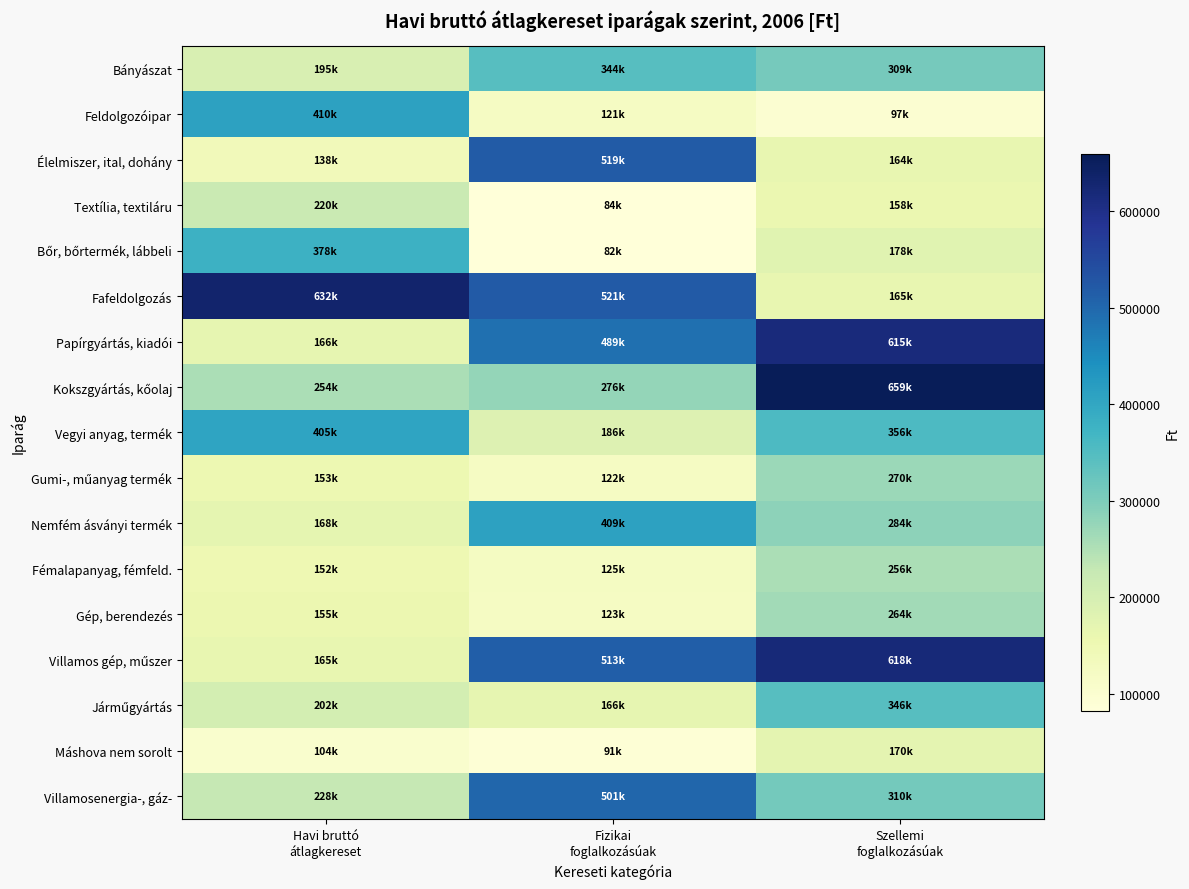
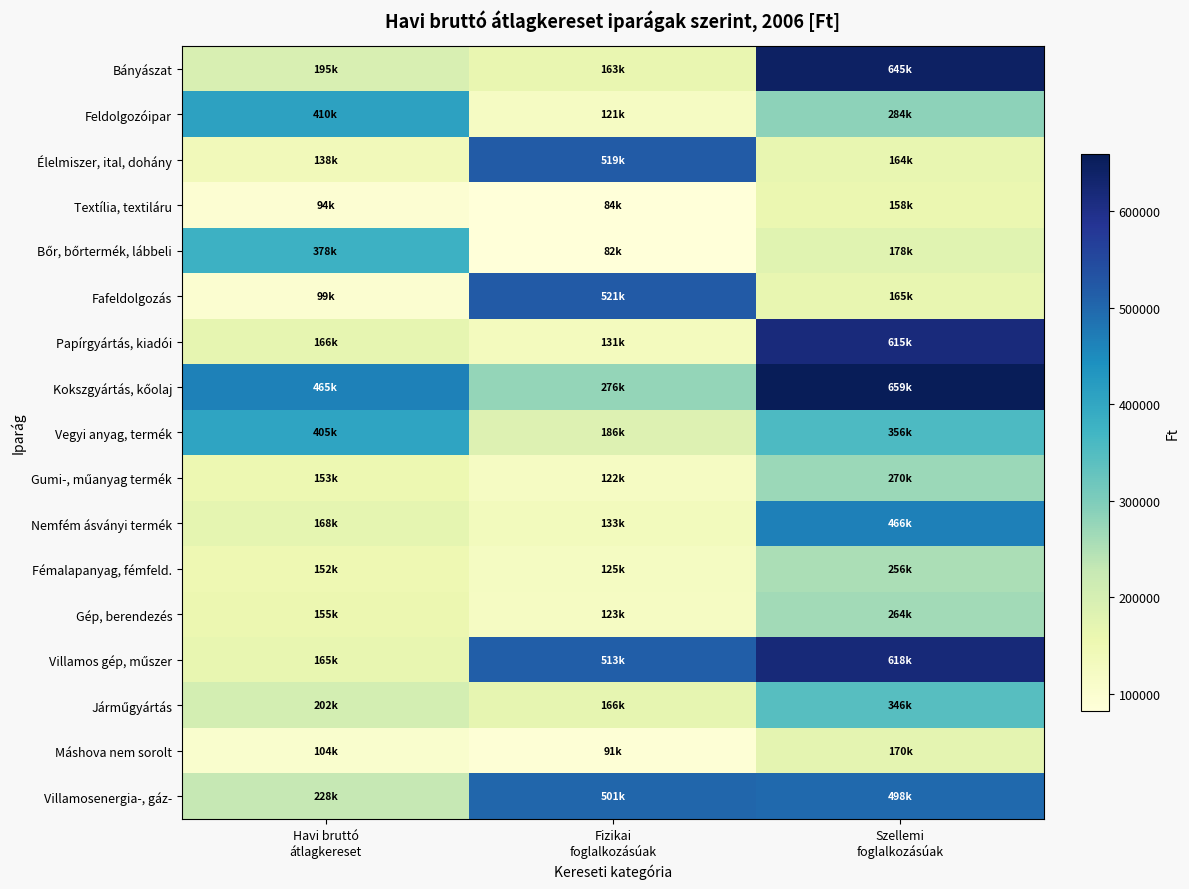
  {
    "Bányászat": {
      "Havi bruttó átlagkereset": "195k",
-     "Fizikai foglalkozásúak": "344k",
-     "Szellemi foglalkozásúak": "309k"
+     "Fizikai foglalkozásúak": "163k",
+     "Szellemi foglalkozásúak": "645k"
    },
    "Feldolgozóipar": {
      "Havi bruttó átlagkereset": "410k",
      "Fizikai foglalkozásúak": "121k",
-     "Szellemi foglalkozásúak": "97k"
+     "Szellemi foglalkozásúak": "284k"
    },
    "Élelmiszer, ital, dohány": {
      "Havi bruttó átlagkereset": "138k",
      "Fizikai foglalkozásúak": "519k",
      "Szellemi foglalkozásúak": "164k"
    },
    "Textília, textiláru": {
-     "Havi bruttó átlagkereset": "220k",
+     "Havi bruttó átlagkereset": "94k",
      "Fizikai foglalkozásúak": "84k",
      "Szellemi foglalkozásúak": "158k"
    },
    "Bőr, bőrtermék, lábbeli": {
      "Havi bruttó átlagkereset": "378k",
      "Fizikai foglalkozásúak": "82k",
      "Szellemi foglalkozásúak": "178k"
    },
    "Fafeldolgozás": {
-     "Havi bruttó átlagkereset": "632k",
+     "Havi bruttó átlagkereset": "99k",
      "Fizikai foglalkozásúak": "521k",
      "Szellemi foglalkozásúak": "165k"
    },
    "Papírgyártás, kiadói": {
      "Havi bruttó átlagkereset": "166k",
-     "Fizikai foglalkozásúak": "489k",
+     "Fizikai foglalkozásúak": "131k",
      "Szellemi foglalkozásúak": "615k"
    },
    "Kokszgyártás, kőolaj": {
-     "Havi bruttó átlagkereset": "254k",
+     "Havi bruttó átlagkereset": "465k",
      "Fizikai foglalkozásúak": "276k",
      "Szellemi foglalkozásúak": "659k"
    },
    "Vegyi anyag, termék": {
      "Havi bruttó átlagkereset": "405k",
      "Fizikai foglalkozásúak": "186k",
      "Szellemi foglalkozásúak": "356k"
    },
    "Gumi-, műanyag termék": {
      "Havi bruttó átlagkereset": "153k",
      "Fizikai foglalkozásúak": "122k",
      "Szellemi foglalkozásúak": "270k"
    },
    "Nemfém ásványi termék": {
      "Havi bruttó átlagkereset": "168k",
-     "Fizikai foglalkozásúak": "409k",
-     "Szellemi foglalkozásúak": "284k"
+     "Fizikai foglalkozásúak": "133k",
+     "Szellemi foglalkozásúak": "466k"
    },
    "Fémalapanyag, fémfeld.": {
      "Havi bruttó átlagkereset": "152k",
      "Fizikai foglalkozásúak": "125k",
      "Szellemi foglalkozásúak": "256k"
    },
    "Gép, berendezés": {
      "Havi bruttó átlagkereset": "155k",
      "Fizikai foglalkozásúak": "123k",
      "Szellemi foglalkozásúak": "264k"
    },
    "Villamos gép, műszer": {
      "Havi bruttó átlagkereset": "165k",
      "Fizikai foglalkozásúak": "513k",
      "Szellemi foglalkozásúak": "618k"
    },
    "Járműgyártás": {
      "Havi bruttó átlagkereset": "202k",
      "Fizikai foglalkozásúak": "166k",
      "Szellemi foglalkozásúak": "346k"
    },
    "Máshova nem sorolt": {
      "Havi bruttó átlagkereset": "104k",
      "Fizikai foglalkozásúak": "91k",
      "Szellemi foglalkozásúak": "170k"
    },
    "Villamosenergia-, gáz-": {
      "Havi bruttó átlagkereset": "228k",
      "Fizikai foglalkozásúak": "501k",
-     "Szellemi foglalkozásúak": "310k"
+     "Szellemi foglalkozásúak": "498k"
    }
  }
